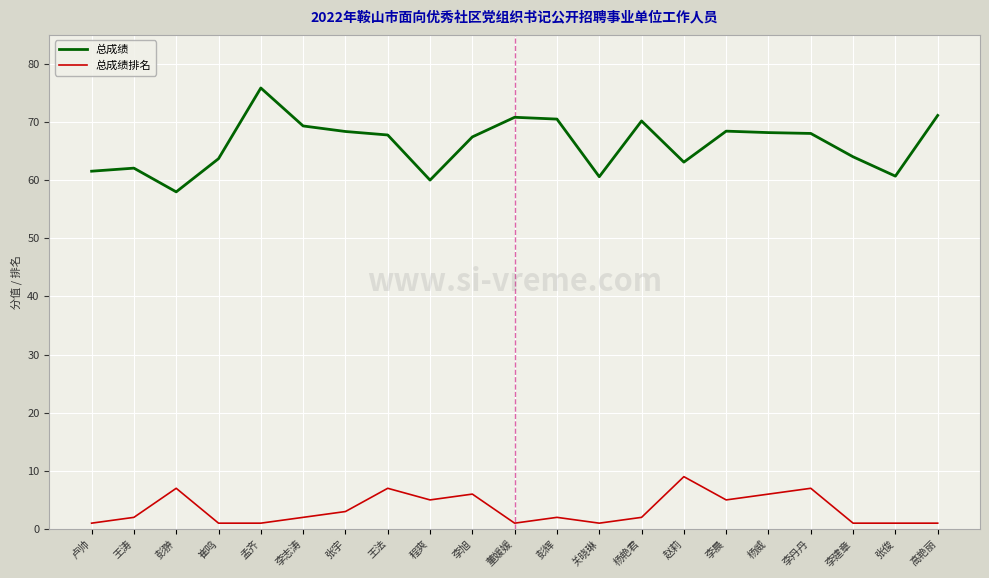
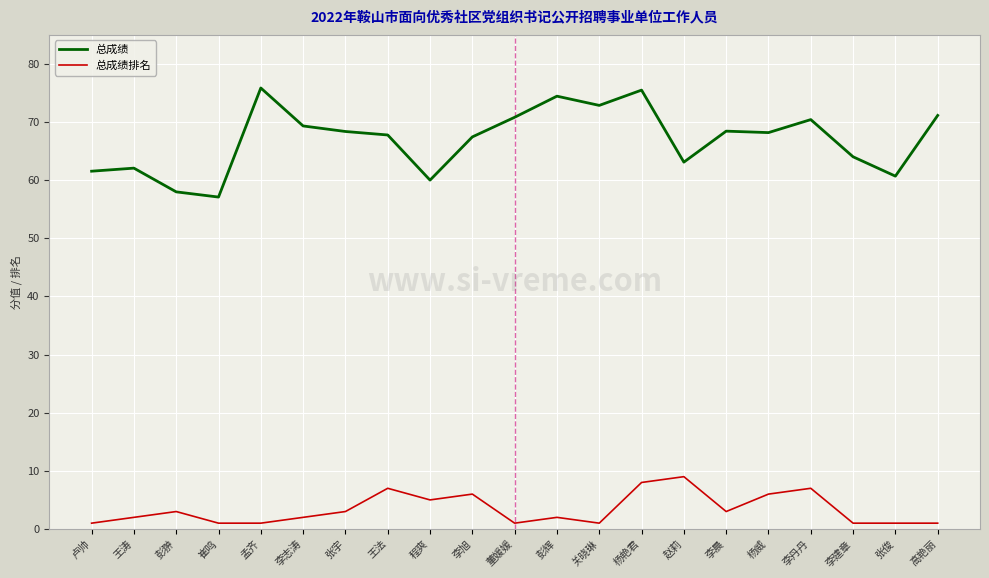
  {
    "总成绩": {
      "卢帅": 62,
      "王涛": 62,
      "彭翀": 58,
-     "崔鸣": 64,
+     "崔鸣": 57,
      "孟齐": 76,
      "李志涛": 69,
      "张宇": 68,
      "王法": 68,
      "程爽": 60,
      "李旭": 67,
      "董媛媛": 71,
-     "彭辉": 71,
-     "关晓琳": 61,
-     "杨艳君": 70,
+     "彭辉": 74,
+     "关晓琳": 73,
+     "杨艳君": 76,
      "赵莉": 63,
      "李晨": 68,
      "杨威": 68,
-     "李丹丹": 68,
+     "李丹丹": 70,
      "李建章": 64,
      "张俊": 61,
      "高艳丽": 71
    },
    "总成绩排名": {
      "卢帅": 1,
      "王涛": 2,
-     "彭翀": 7,
+     "彭翀": 3,
      "崔鸣": 1,
      "孟齐": 1,
      "李志涛": 2,
      "张宇": 3,
      "王法": 7,
      "程爽": 5,
      "李旭": 6,
      "董媛媛": 1,
      "彭辉": 2,
      "关晓琳": 1,
-     "杨艳君": 2,
+     "杨艳君": 8,
      "赵莉": 9,
-     "李晨": 5,
+     "李晨": 3,
      "杨威": 6,
      "李丹丹": 7,
      "李建章": 1,
      "张俊": 1,
      "高艳丽": 1
    }
  }
